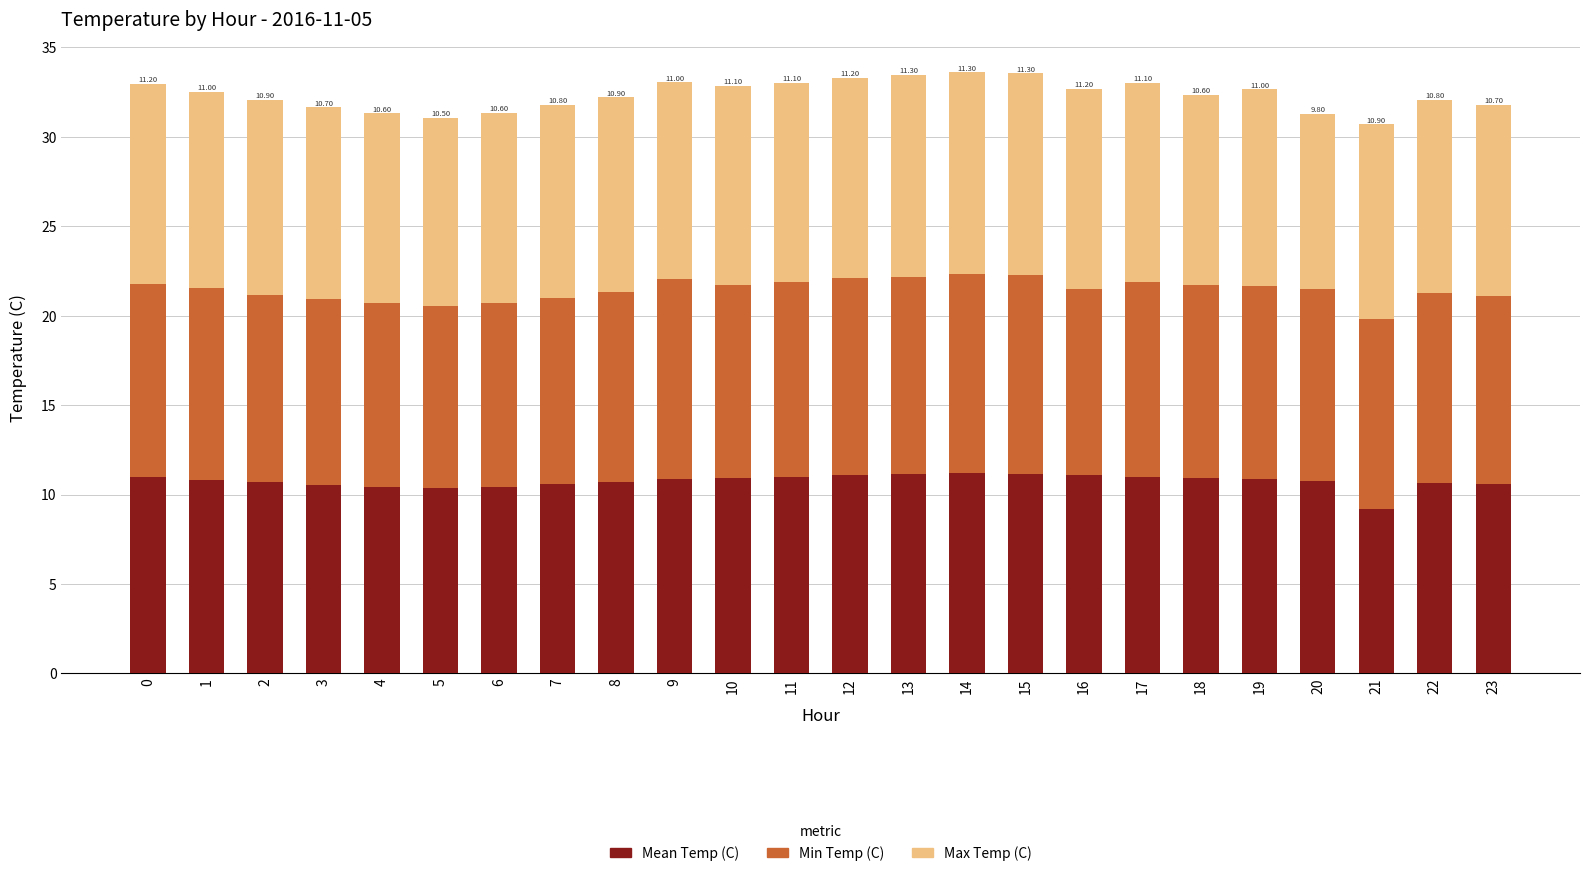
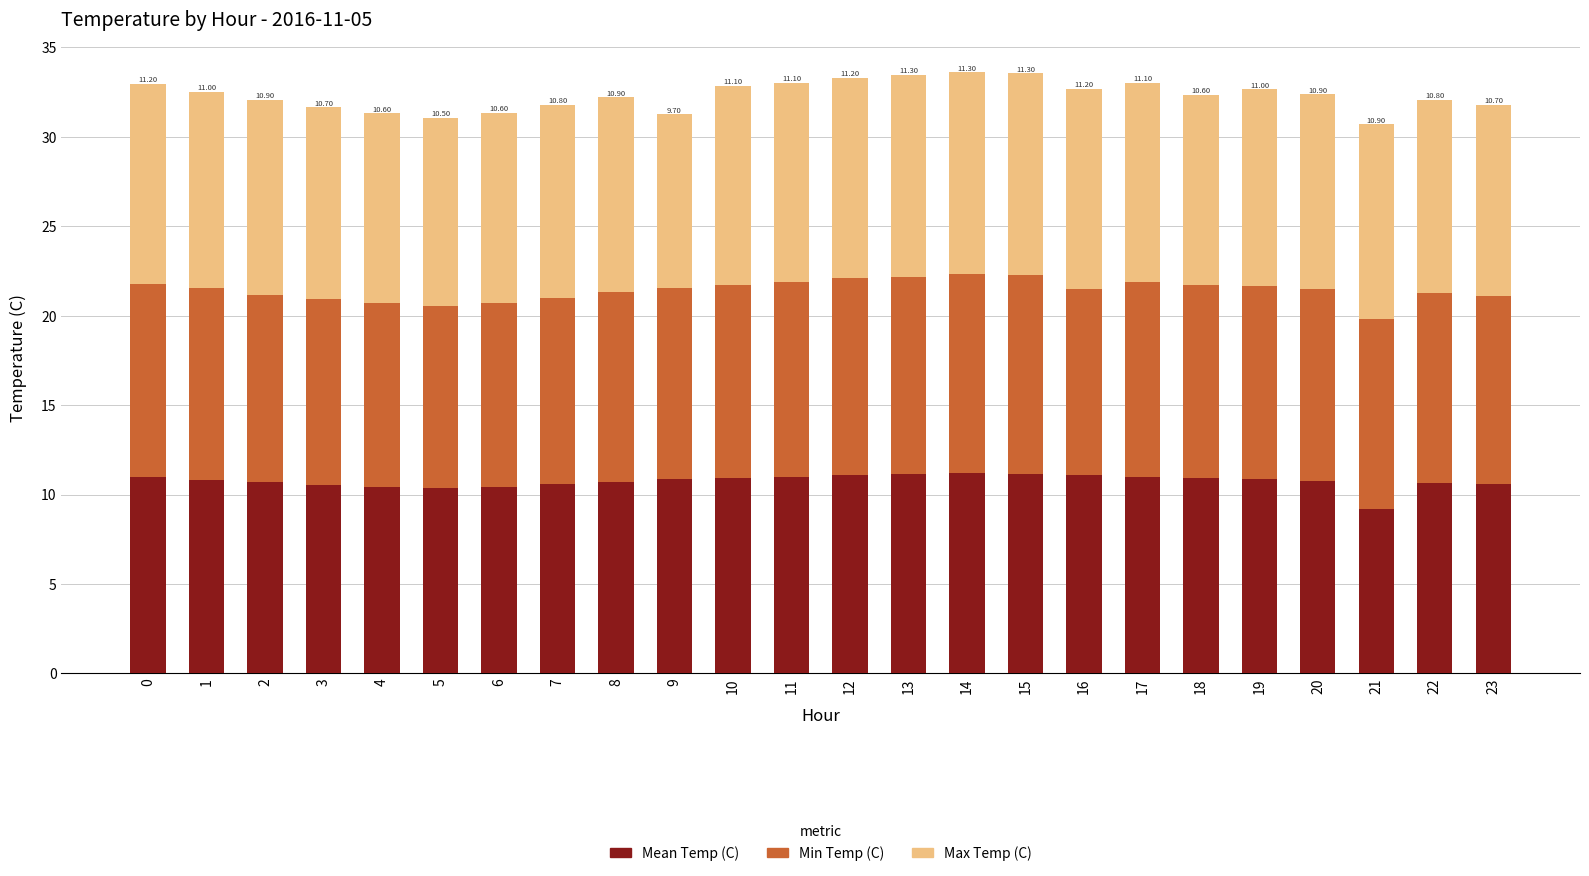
  {
    "Mean Temp (C)": {
      "1": 10.82,
      "3": 10.54,
      "6": 10.42,
      "8": 10.71,
      "10": 10.93,
      "13": 11.15,
      "14": 11.20,
      "15": 11.15,
      "18": 10.93,
      "21": 9.19,
      "22": 10.65,
      "23": 10.60
    },
    "Min Temp (C)": {
      "0": 10.80,
      "3": 10.40,
      "4": 10.30,
      "5": 10.20,
      "6": 10.30,
      "7": 10.40,
-     "9": 11.20,
+     "9": 10.70,
      "10": 10.80,
      "18": 10.80,
      "19": 10.80,
      "23": 10.50
    },
    "Max Temp (C)": {
      "0": 11.20,
      "1": 11.00,
      "2": 10.90,
      "3": 10.70,
      "4": 10.60,
      "5": 10.50,
      "6": 10.60,
      "7": 10.80,
      "8": 10.90,
-     "9": 11.00,
+     "9": 9.70,
      "10": 11.10,
      "11": 11.10,
      "12": 11.20,
      "13": 11.30,
      "14": 11.30,
      "15": 11.30,
      "16": 11.20,
      "17": 11.10,
      "18": 10.60,
      "19": 11.00,
-     "20": 9.80,
+     "20": 10.90,
      "21": 10.90,
      "22": 10.80,
      "23": 10.70
    }
  }
